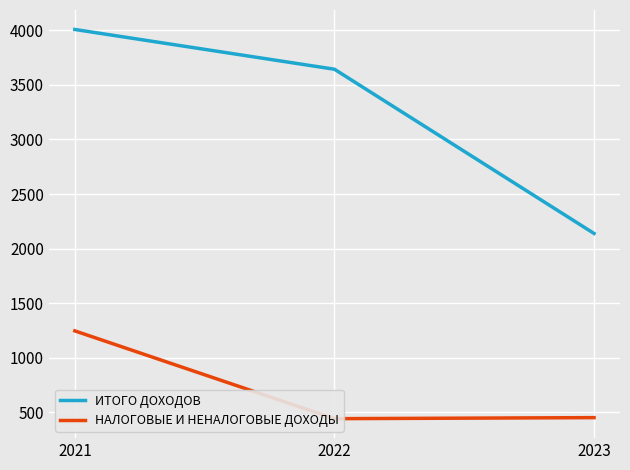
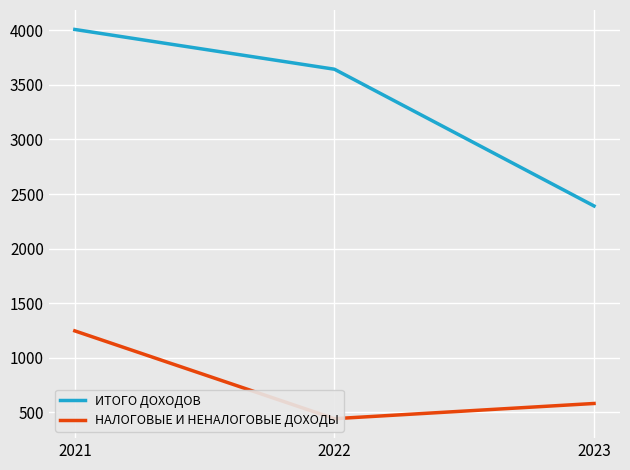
  {
    "ИТОГО ДОХОДОВ": {
      "2021": 4010,
      "2022": 3640,
-     "2023": 2140
+     "2023": 2390
    },
    "НАЛОГОВЫЕ И НЕНАЛОГОВЫЕ ДОХОДЫ": {
      "2021": 1250,
-     "2023": 450
+     "2023": 580
    }
  }
